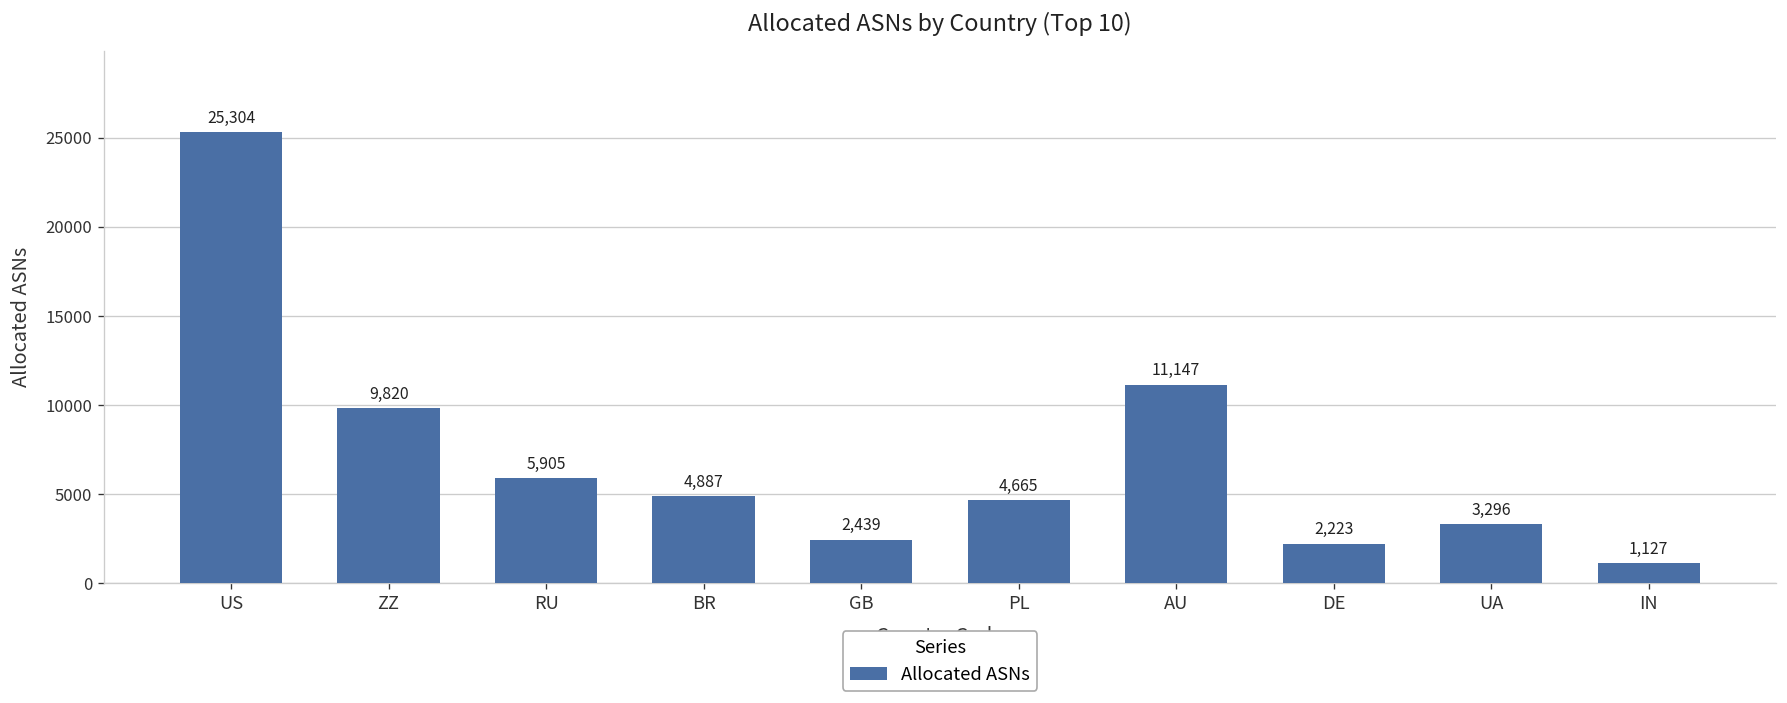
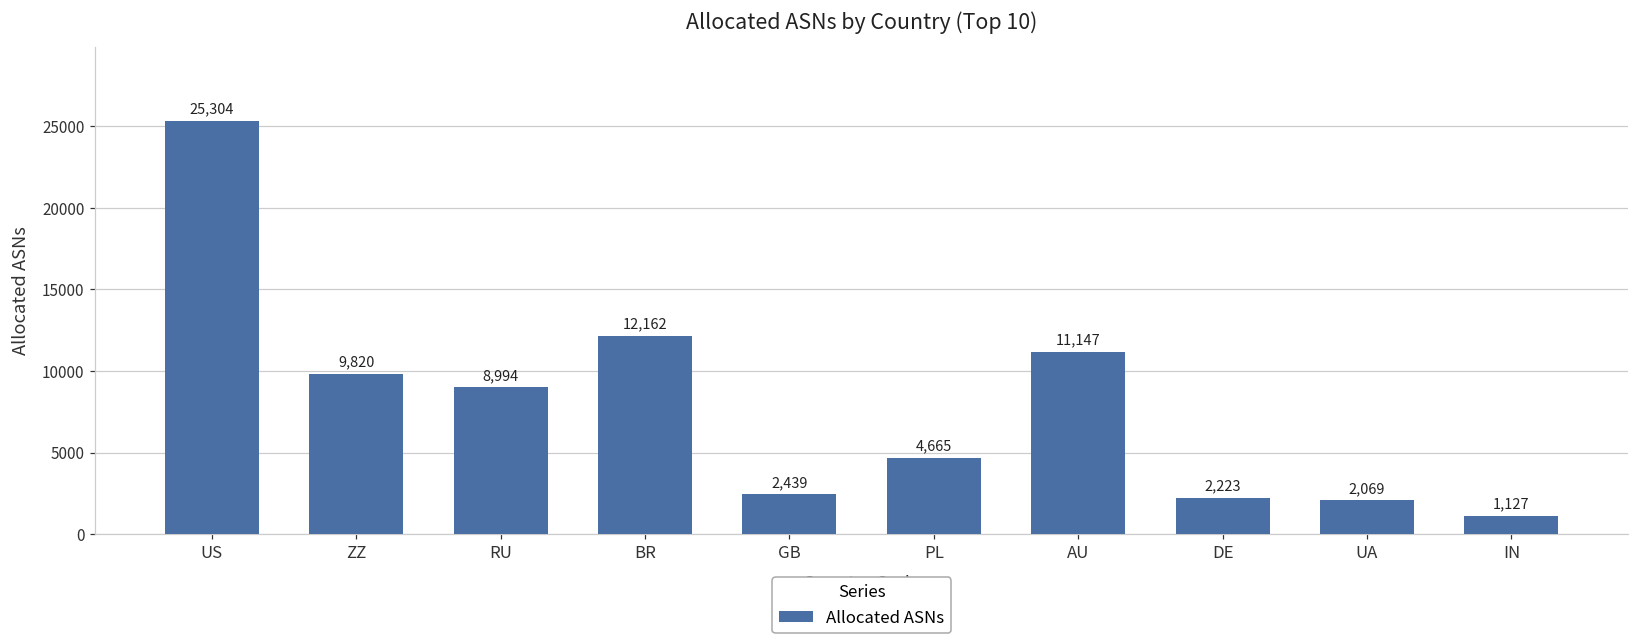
  {
    "US": "25,304",
    "ZZ": "9,820",
-   "RU": "5,905",
-   "BR": "4,887",
+   "RU": "8,994",
+   "BR": "12,162",
    "GB": "2,439",
    "PL": "4,665",
    "AU": "11,147",
    "DE": "2,223",
-   "UA": "3,296",
+   "UA": "2,069",
    "IN": "1,127"
  }
